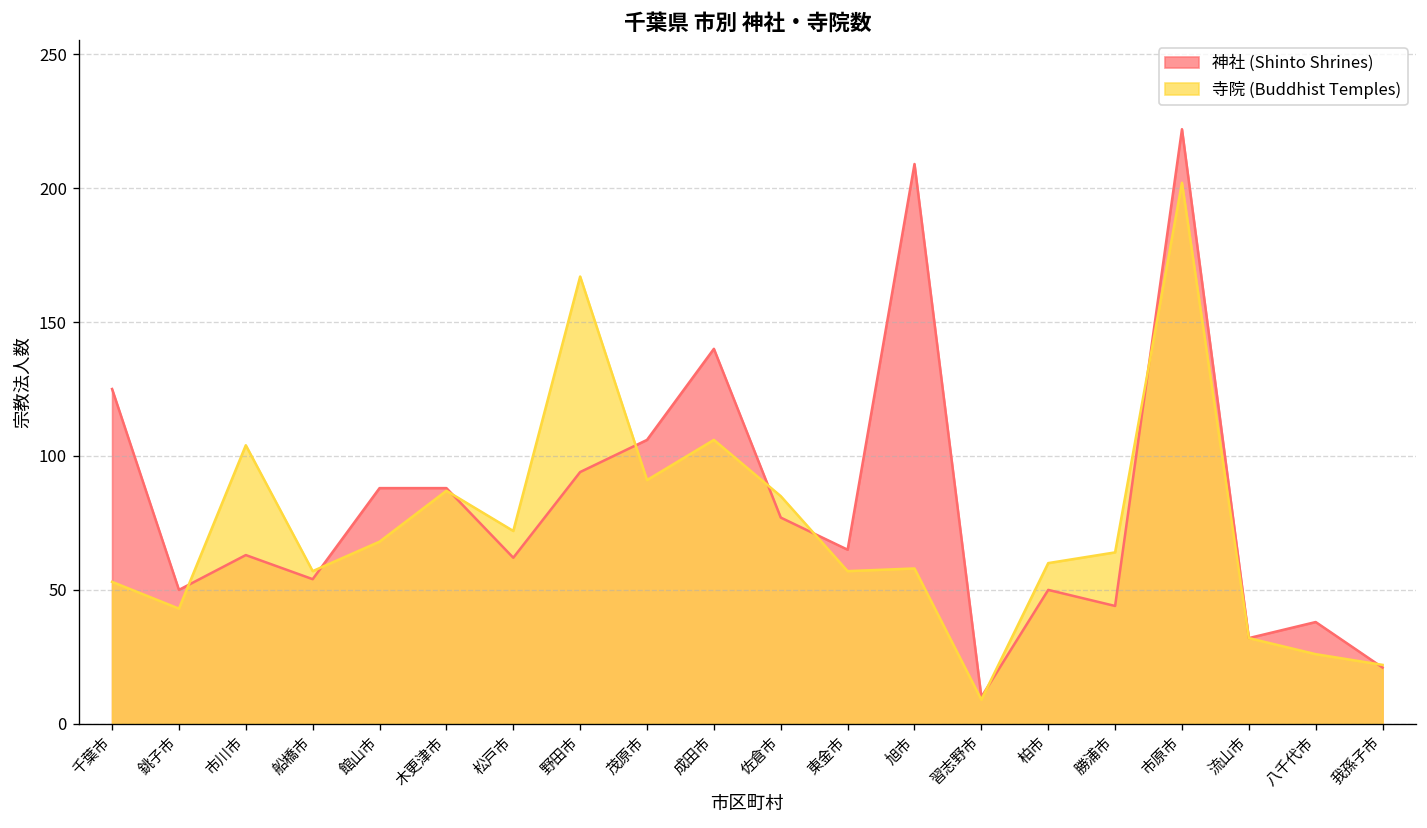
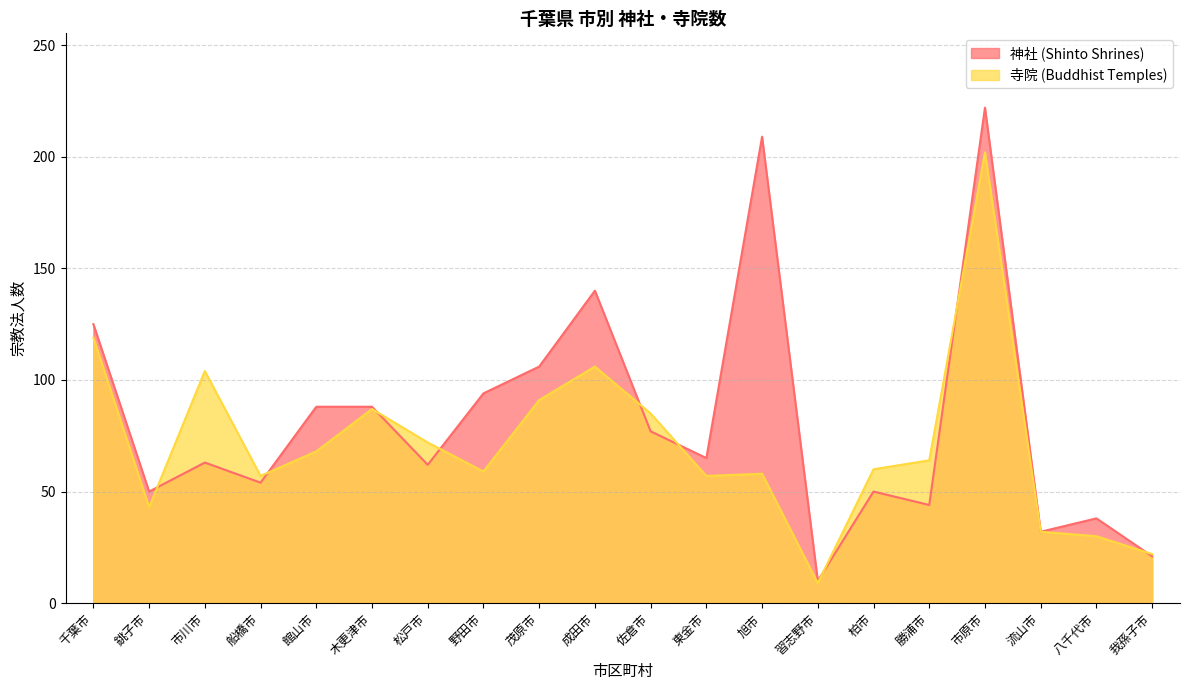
  {
    "神社 (Shinto Shrines)": {
      "千葉市": 125,
      "銚子市": 50,
      "市川市": 63,
      "船橋市": 54,
      "館山市": 88,
      "松戸市": 62,
      "野田市": 94,
      "茂原市": 106,
      "成田市": 140,
      "佐倉市": 77,
      "東金市": 65,
      "旭市": 209,
      "柏市": 50,
      "勝浦市": 44,
      "市原市": 222,
      "八千代市": 38
    },
    "寺院 (Buddhist Temples)": {
-     "千葉市": 53,
+     "千葉市": 119,
      "銚子市": 43,
      "市川市": 104,
      "船橋市": 57,
      "館山市": 68,
      "松戸市": 72,
-     "野田市": 167,
+     "野田市": 59,
      "茂原市": 91,
      "成田市": 106,
      "佐倉市": 85,
      "東金市": 57,
      "旭市": 58,
      "柏市": 60,
      "勝浦市": 64,
      "市原市": 202,
-     "八千代市": 26
+     "八千代市": 30
    }
  }
